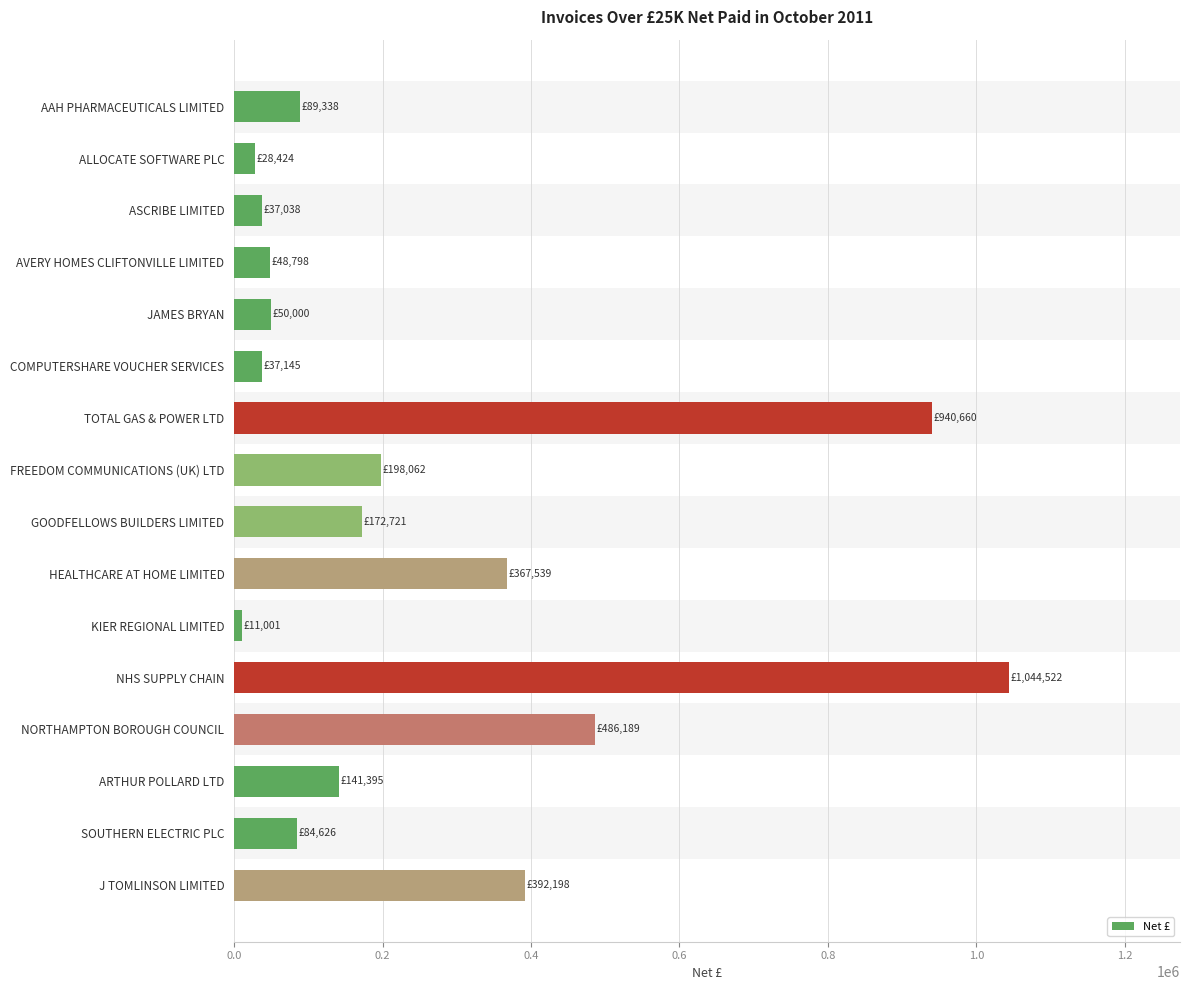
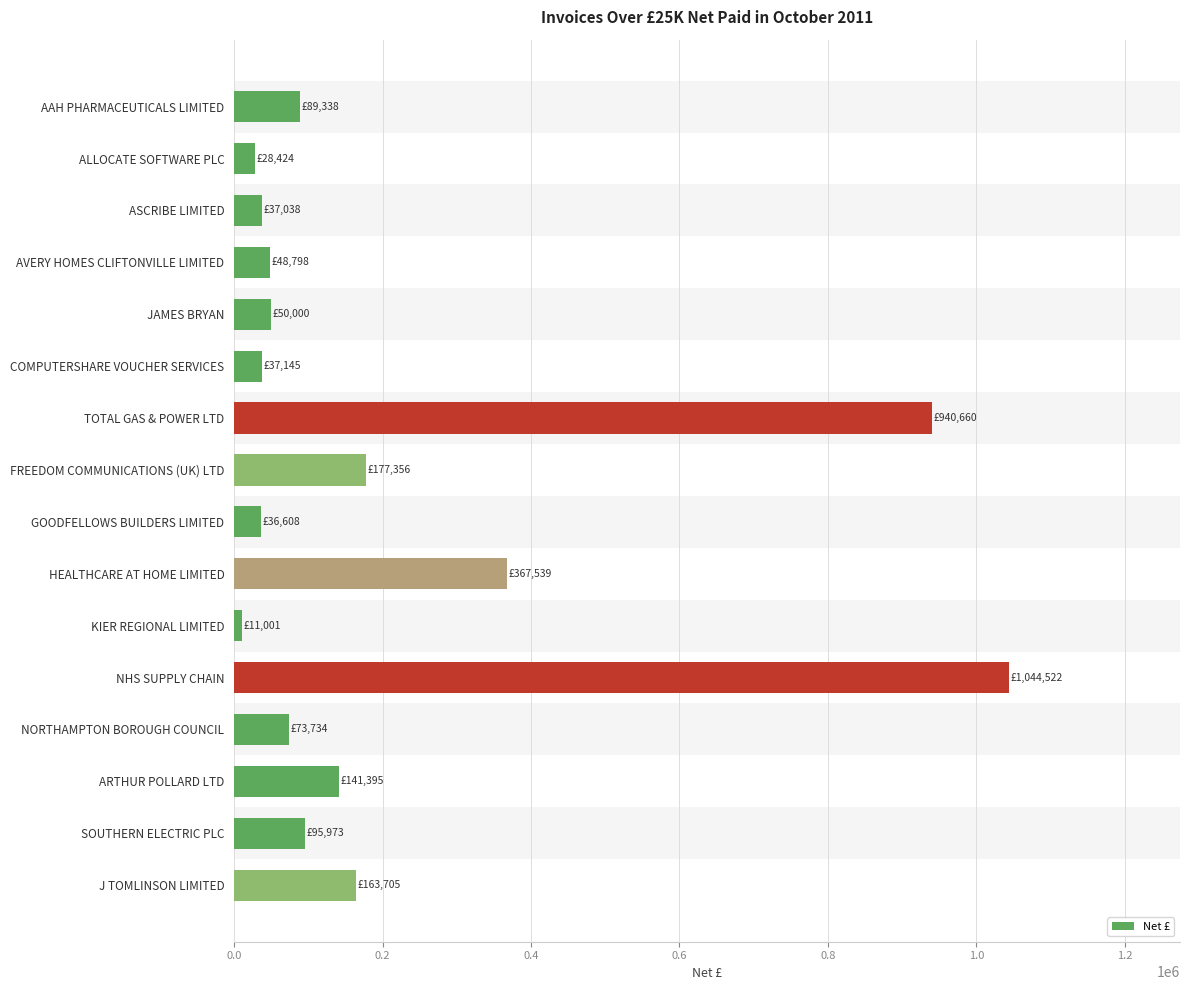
  {
    "AAH PHARMACEUTICALS LIMITED": "£89,338",
    "ALLOCATE SOFTWARE PLC": "£28,424",
    "ASCRIBE LIMITED": "£37,038",
    "AVERY HOMES CLIFTONVILLE LIMITED": "£48,798",
    "JAMES BRYAN": "£50,000",
    "COMPUTERSHARE VOUCHER SERVICES": "£37,145",
    "TOTAL GAS & POWER LTD": "£940,660",
-   "FREEDOM COMMUNICATIONS (UK) LTD": "£198,062",
-   "GOODFELLOWS BUILDERS LIMITED": "£172,721",
+   "FREEDOM COMMUNICATIONS (UK) LTD": "£177,356",
+   "GOODFELLOWS BUILDERS LIMITED": "£36,608",
    "HEALTHCARE AT HOME LIMITED": "£367,539",
    "KIER REGIONAL LIMITED": "£11,001",
    "NHS SUPPLY CHAIN": "£1,044,522",
-   "NORTHAMPTON BOROUGH COUNCIL": "£486,189",
+   "NORTHAMPTON BOROUGH COUNCIL": "£73,734",
    "ARTHUR POLLARD LTD": "£141,395",
-   "SOUTHERN ELECTRIC PLC": "£84,626",
-   "J TOMLINSON LIMITED": "£392,198"
+   "SOUTHERN ELECTRIC PLC": "£95,973",
+   "J TOMLINSON LIMITED": "£163,705"
  }
